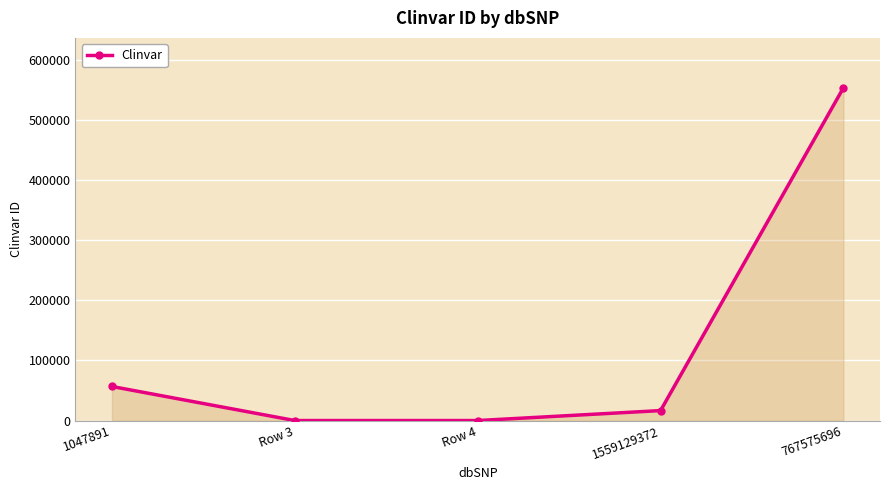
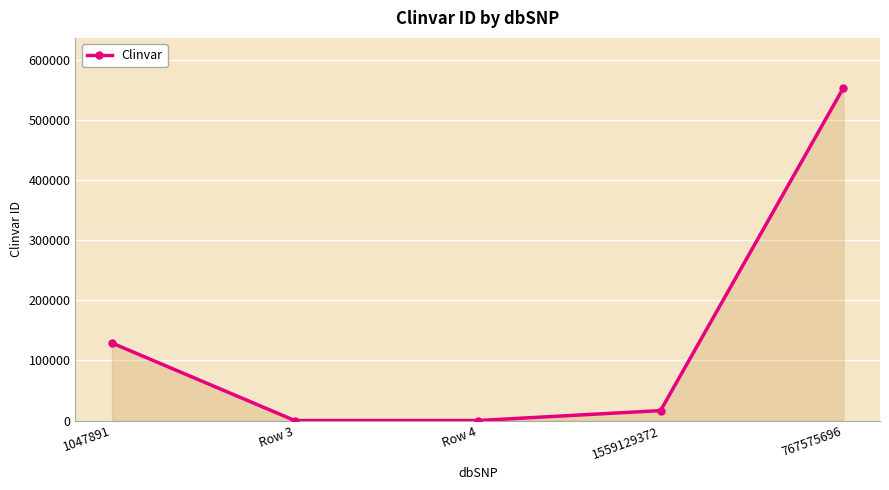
  {
-   "1047891": 60000,
+   "1047891": 130000,
    "Row 3": 0,
    "Row 4": 0,
    "1559129372": 20000,
    "767575696": 550000
  }
